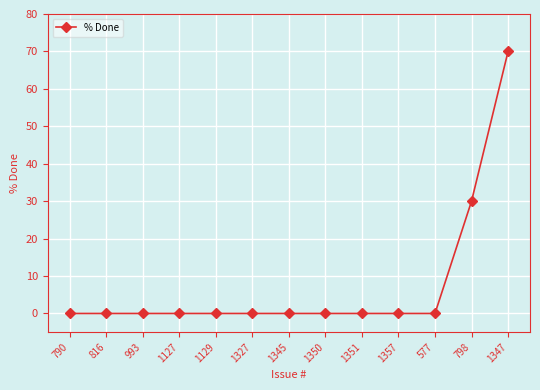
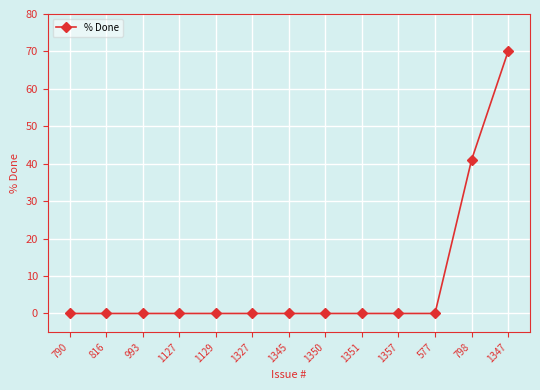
  {
    "790": 0,
    "816": 0,
    "993": 0,
    "1127": 0,
    "1129": 0,
    "1327": 0,
    "1345": 0,
    "1350": 0,
    "1351": 0,
    "1357": 0,
    "577": 0,
-   "798": 30,
+   "798": 41,
    "1347": 70
  }
